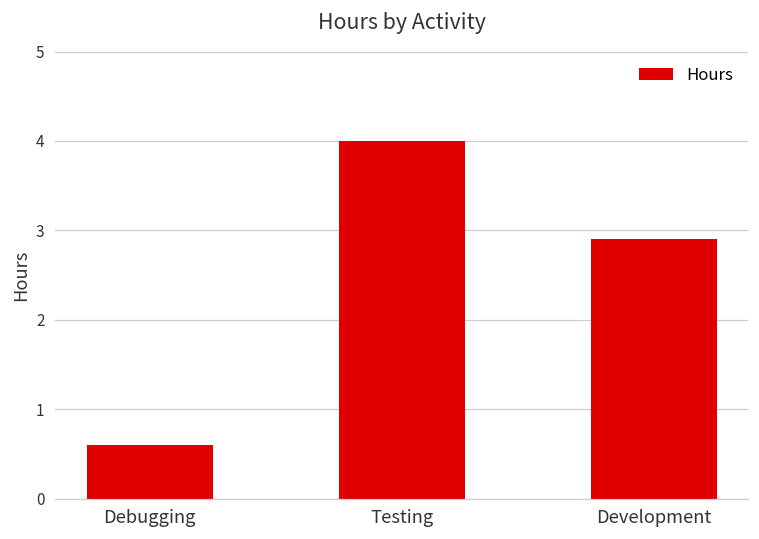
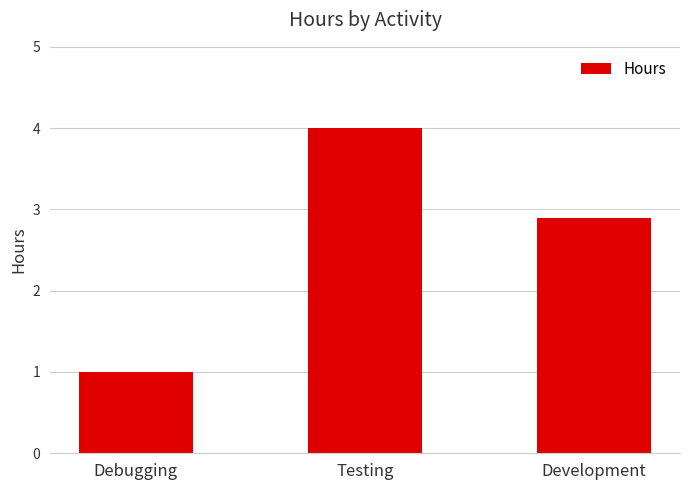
  {
-   "Debugging": 0.6,
+   "Debugging": 1.0,
    "Testing": 4.0,
    "Development": 2.9
  }
